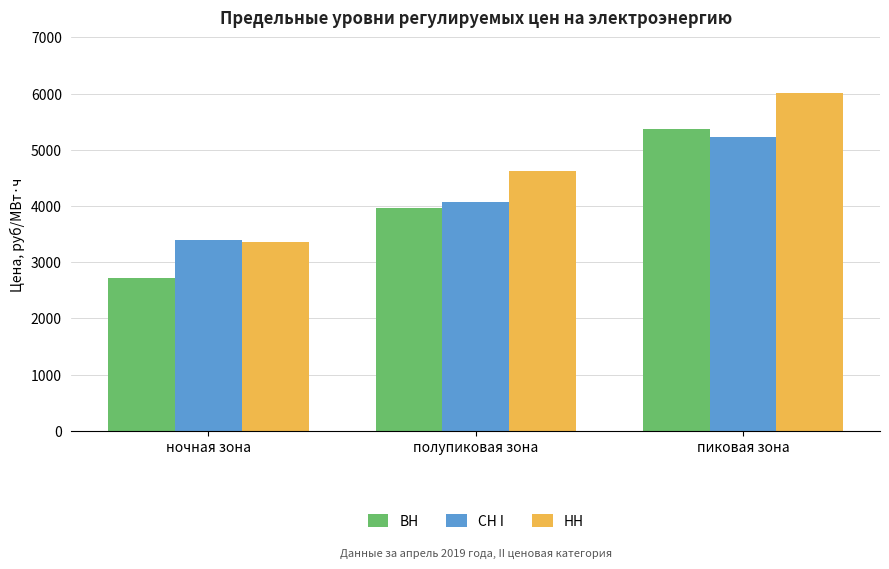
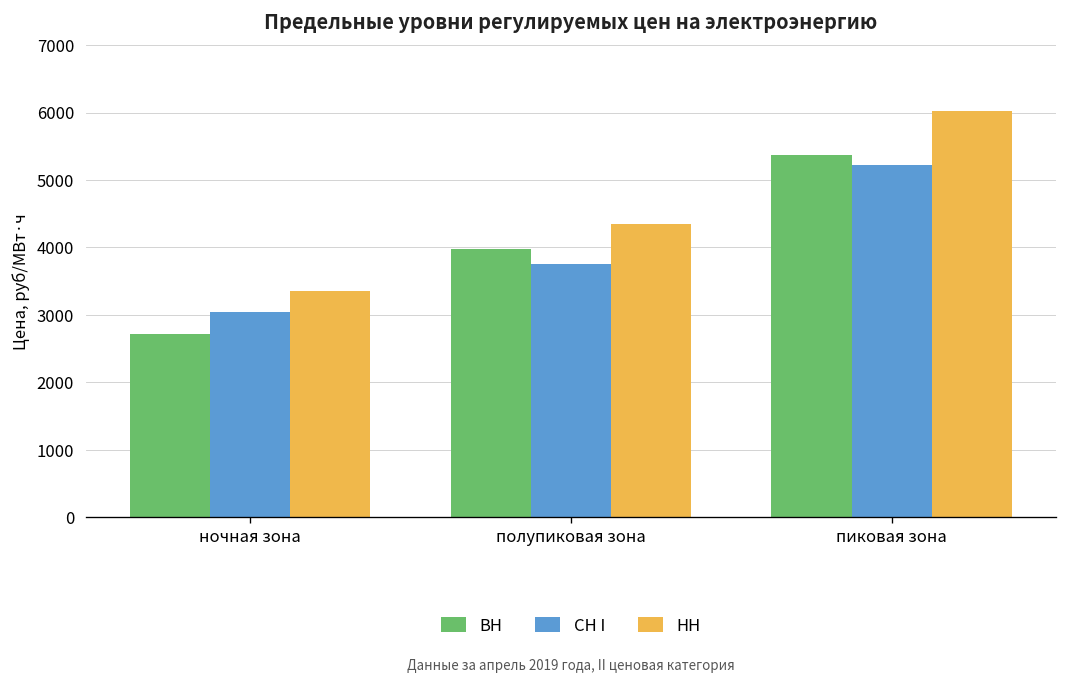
  {
    "ВН": {
      "ночная зона": 2700,
      "полупиковая зона": 4000,
      "пиковая зона": 5400
    },
    "СН I": {
-     "ночная зона": 3400,
-     "полупиковая зона": 4100,
+     "ночная зона": 3100,
+     "полупиковая зона": 3700,
      "пиковая зона": 5200
    },
    "НН": {
      "ночная зона": 3400,
-     "полупиковая зона": 4600,
+     "полупиковая зона": 4400,
      "пиковая зона": 6000
    }
  }
